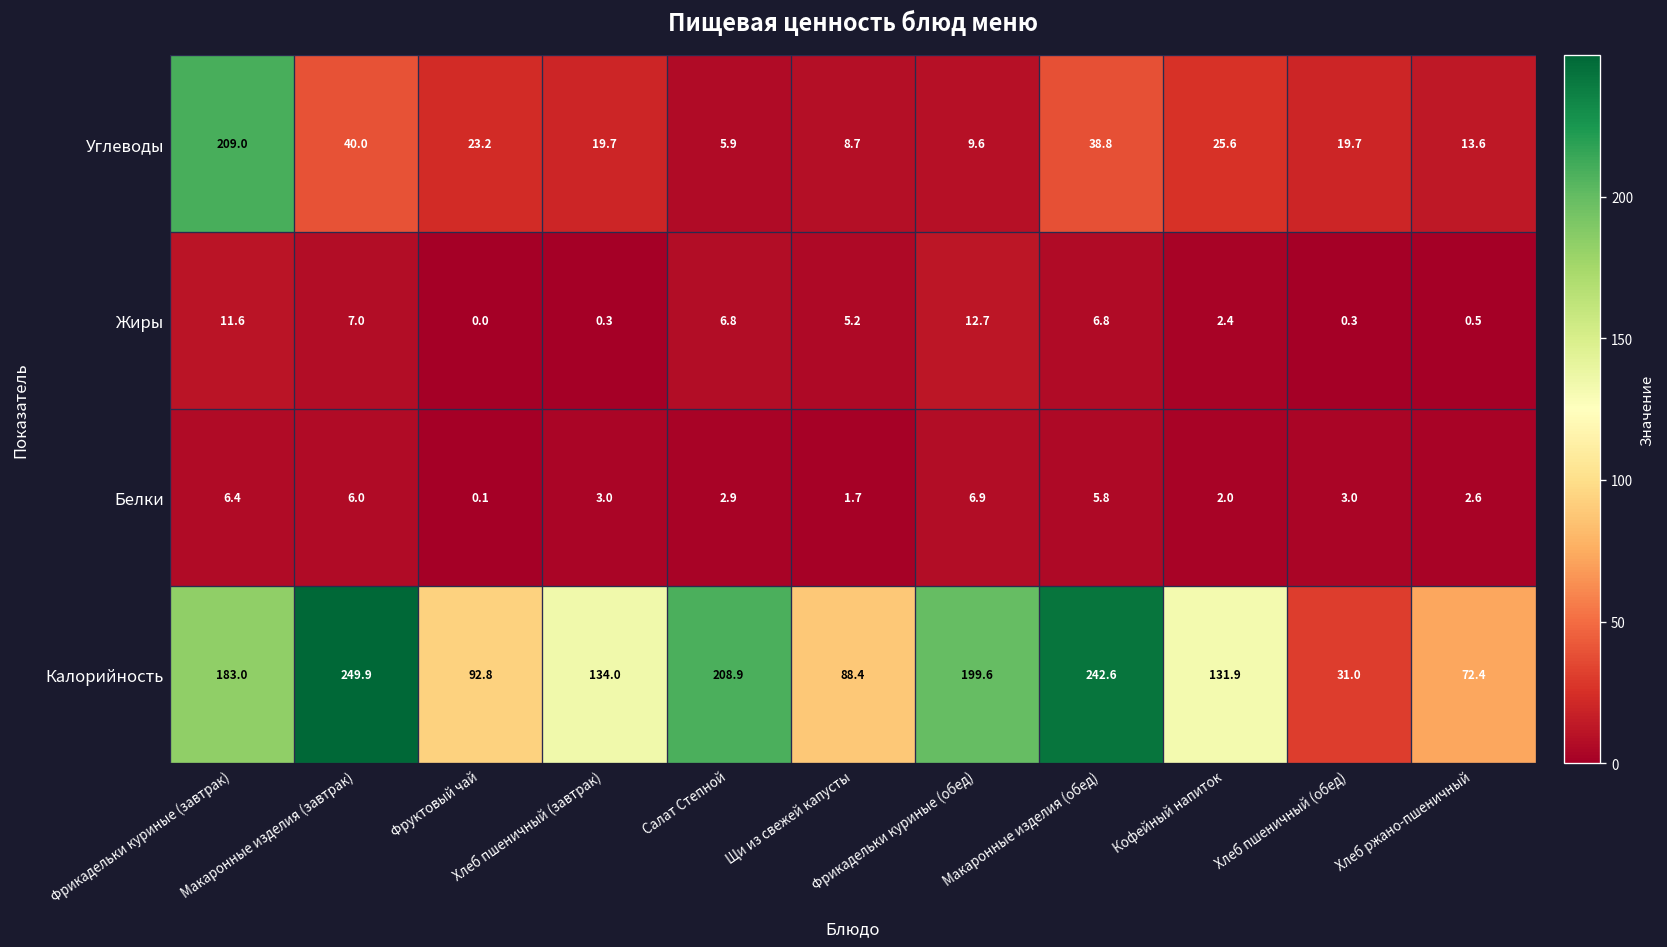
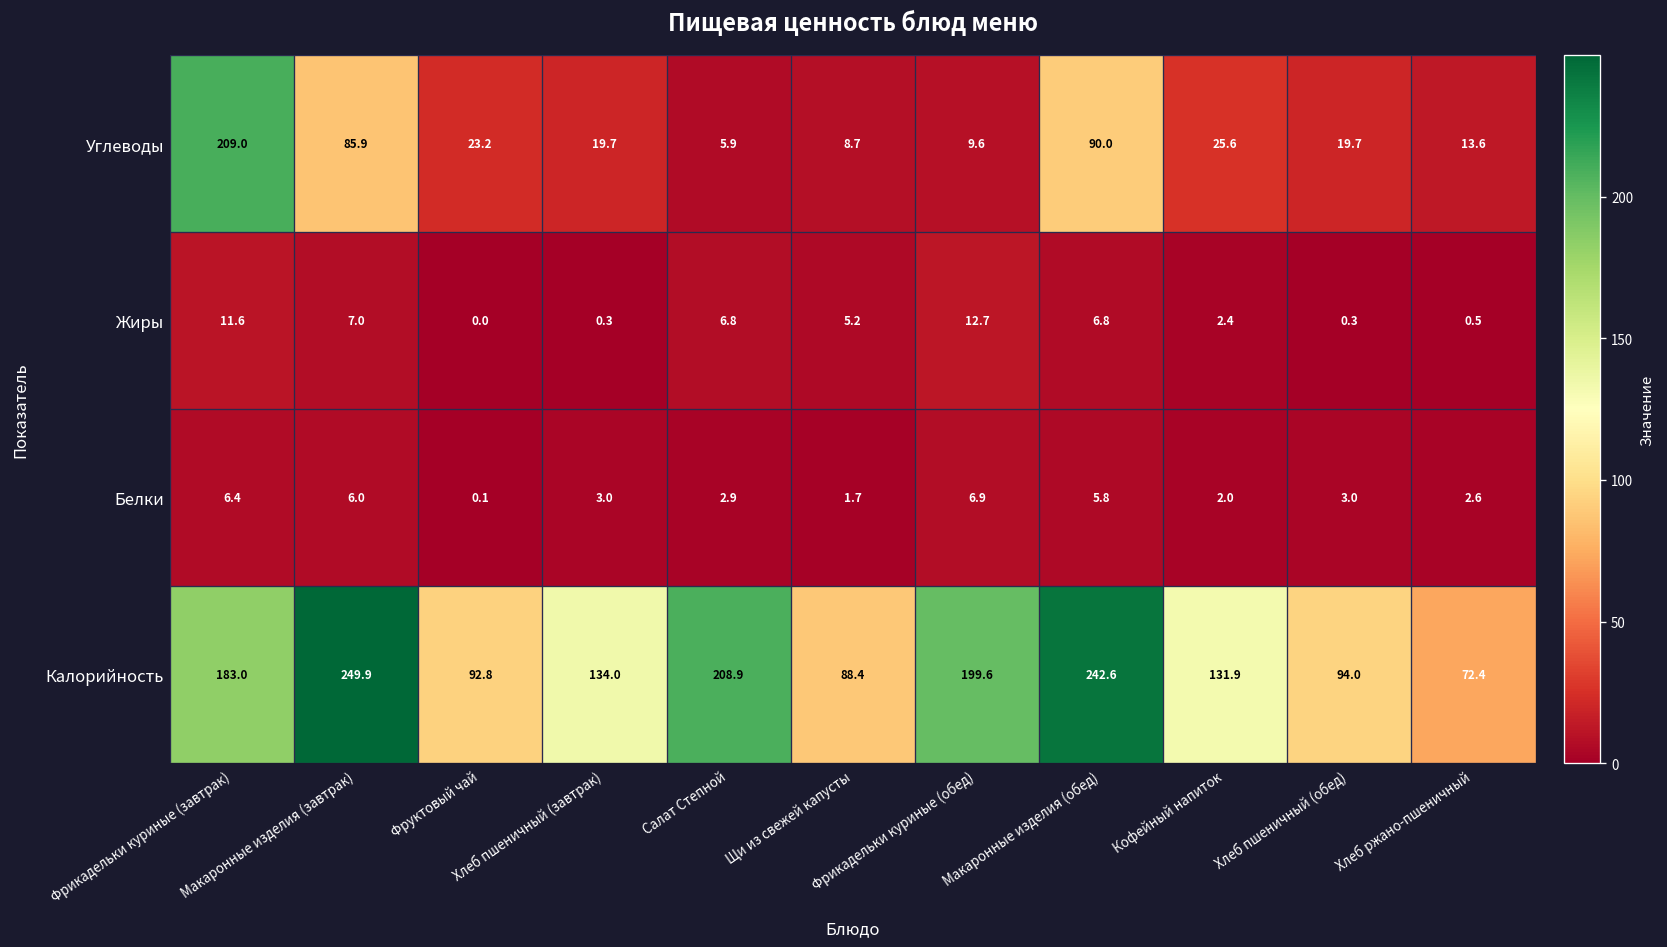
  {
    "Углеводы": {
      "Фрикадельки куриные (завтрак)": 209.0,
-     "Макаронные изделия (завтрак)": 40.0,
+     "Макаронные изделия (завтрак)": 85.9,
      "Фруктовый чай": 23.2,
      "Хлеб пшеничный (завтрак)": 19.7,
      "Салат Степной": 5.9,
      "Щи из свежей капусты": 8.7,
      "Фрикадельки куриные (обед)": 9.6,
-     "Макаронные изделия (обед)": 38.8,
+     "Макаронные изделия (обед)": 90.0,
      "Кофейный напиток": 25.6,
      "Хлеб пшеничный (обед)": 19.7,
      "Хлеб ржано-пшеничный": 13.6
    },
    "Жиры": {
      "Фрикадельки куриные (завтрак)": 11.6,
      "Макаронные изделия (завтрак)": 7.0,
      "Фруктовый чай": 0.0,
      "Хлеб пшеничный (завтрак)": 0.3,
      "Салат Степной": 6.8,
      "Щи из свежей капусты": 5.2,
      "Фрикадельки куриные (обед)": 12.7,
      "Макаронные изделия (обед)": 6.8,
      "Кофейный напиток": 2.4,
      "Хлеб пшеничный (обед)": 0.3,
      "Хлеб ржано-пшеничный": 0.5
    },
    "Белки": {
      "Фрикадельки куриные (завтрак)": 6.4,
      "Макаронные изделия (завтрак)": 6.0,
      "Фруктовый чай": 0.1,
      "Хлеб пшеничный (завтрак)": 3.0,
      "Салат Степной": 2.9,
      "Щи из свежей капусты": 1.7,
      "Фрикадельки куриные (обед)": 6.9,
      "Макаронные изделия (обед)": 5.8,
      "Кофейный напиток": 2.0,
      "Хлеб пшеничный (обед)": 3.0,
      "Хлеб ржано-пшеничный": 2.6
    },
    "Калорийность": {
      "Фрикадельки куриные (завтрак)": 183.0,
      "Макаронные изделия (завтрак)": 249.9,
      "Фруктовый чай": 92.8,
      "Хлеб пшеничный (завтрак)": 134.0,
      "Салат Степной": 208.9,
      "Щи из свежей капусты": 88.4,
      "Фрикадельки куриные (обед)": 199.6,
      "Макаронные изделия (обед)": 242.6,
      "Кофейный напиток": 131.9,
-     "Хлеб пшеничный (обед)": 31.0,
+     "Хлеб пшеничный (обед)": 94.0,
      "Хлеб ржано-пшеничный": 72.4
    }
  }
